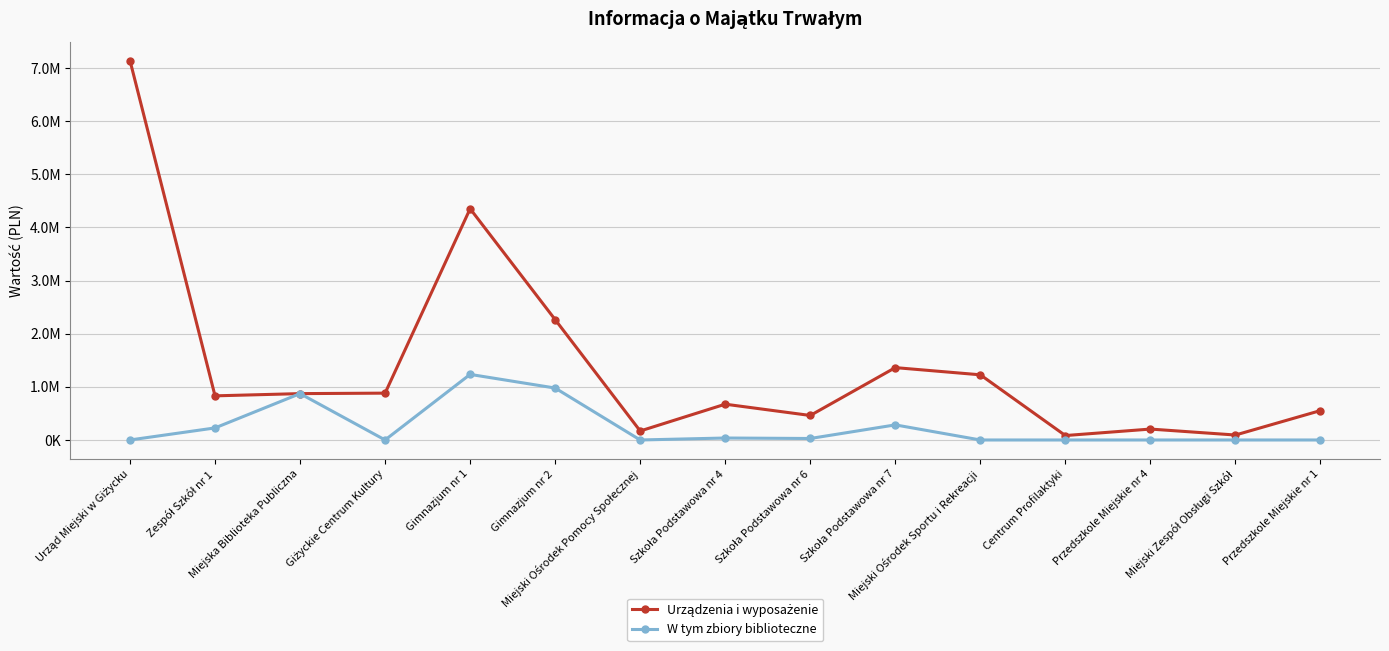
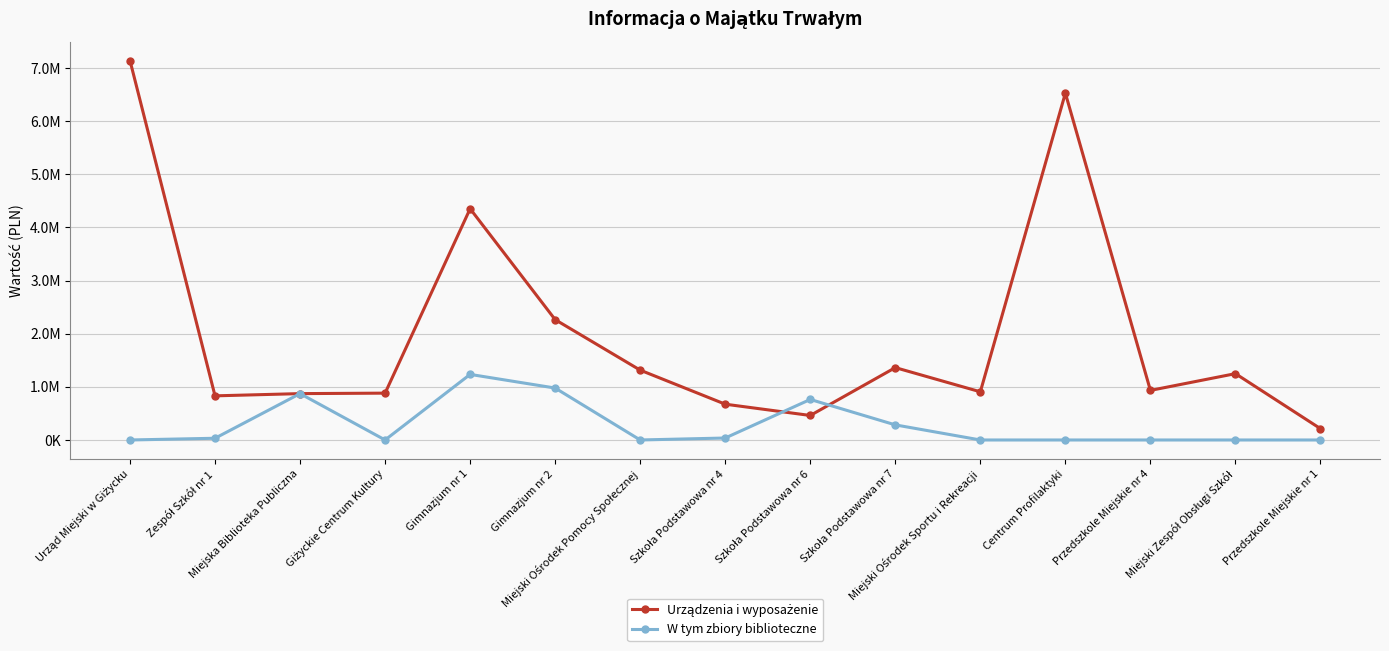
  {
    "Urządzenia i wyposażenie": {
      "Urząd Miejski w Giżycku": 7100000,
      "Zespół Szkół nr 1": 800000,
      "Giżyckie Centrum Kultury": 900000,
      "Gimnazjum nr 1": 4400000,
      "Gimnazjum nr 2": 2300000,
-     "Miejski Ośrodek Pomocy Społecznej": 200000,
+     "Miejski Ośrodek Pomocy Społecznej": 1300000,
      "Szkoła Podstawowa nr 4": 700000,
      "Szkoła Podstawowa nr 6": 500000,
      "Szkoła Podstawowa nr 7": 1400000,
-     "Miejski Ośrodek Sportu i Rekreacji": 1200000,
-     "Centrum Profilaktyki": 100000,
-     "Przedszkole Miejskie nr 4": 200000,
-     "Miejski Zespół Obsługi Szkół": 100000,
-     "Przedszkole Miejskie nr 1": 600000
+     "Miejski Ośrodek Sportu i Rekreacji": 900000,
+     "Centrum Profilaktyki": 6500000,
+     "Przedszkole Miejskie nr 4": 900000,
+     "Miejski Zespół Obsługi Szkół": 1200000,
+     "Przedszkole Miejskie nr 1": 200000
    },
    "W tym zbiory biblioteczne": {
      "Urząd Miejski w Giżycku": 0,
-     "Zespół Szkół nr 1": 200000,
+     "Zespół Szkół nr 1": 0,
      "Giżyckie Centrum Kultury": 0,
      "Gimnazjum nr 1": 1200000,
      "Gimnazjum nr 2": 1000000,
      "Miejski Ośrodek Pomocy Społecznej": 0,
      "Szkoła Podstawowa nr 4": 0,
-     "Szkoła Podstawowa nr 6": 0,
+     "Szkoła Podstawowa nr 6": 800000,
      "Szkoła Podstawowa nr 7": 300000,
      "Miejski Ośrodek Sportu i Rekreacji": 0,
      "Centrum Profilaktyki": 0,
      "Przedszkole Miejskie nr 4": 0,
      "Miejski Zespół Obsługi Szkół": 0,
      "Przedszkole Miejskie nr 1": 0
    }
  }
